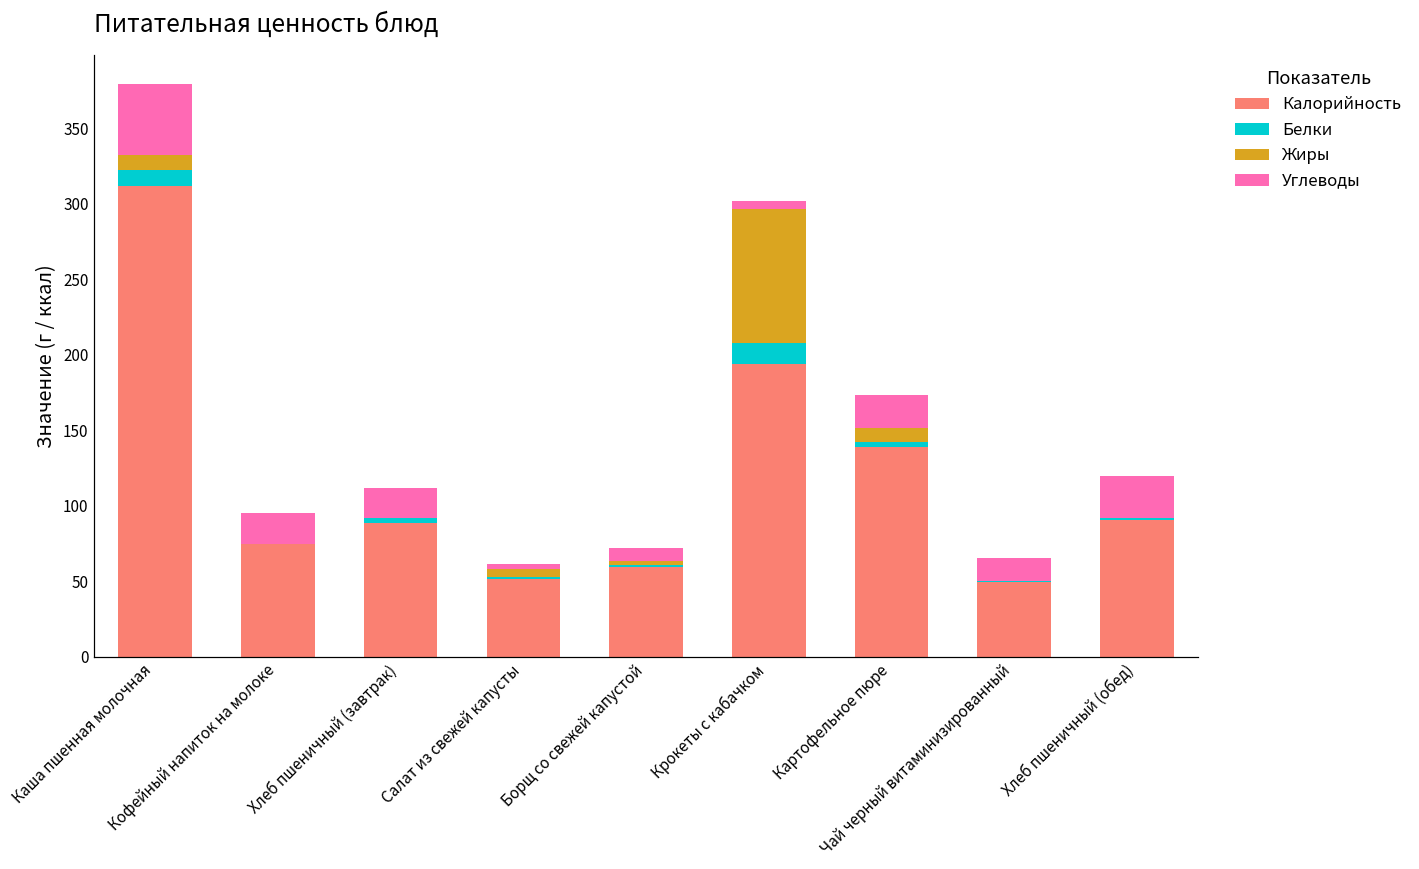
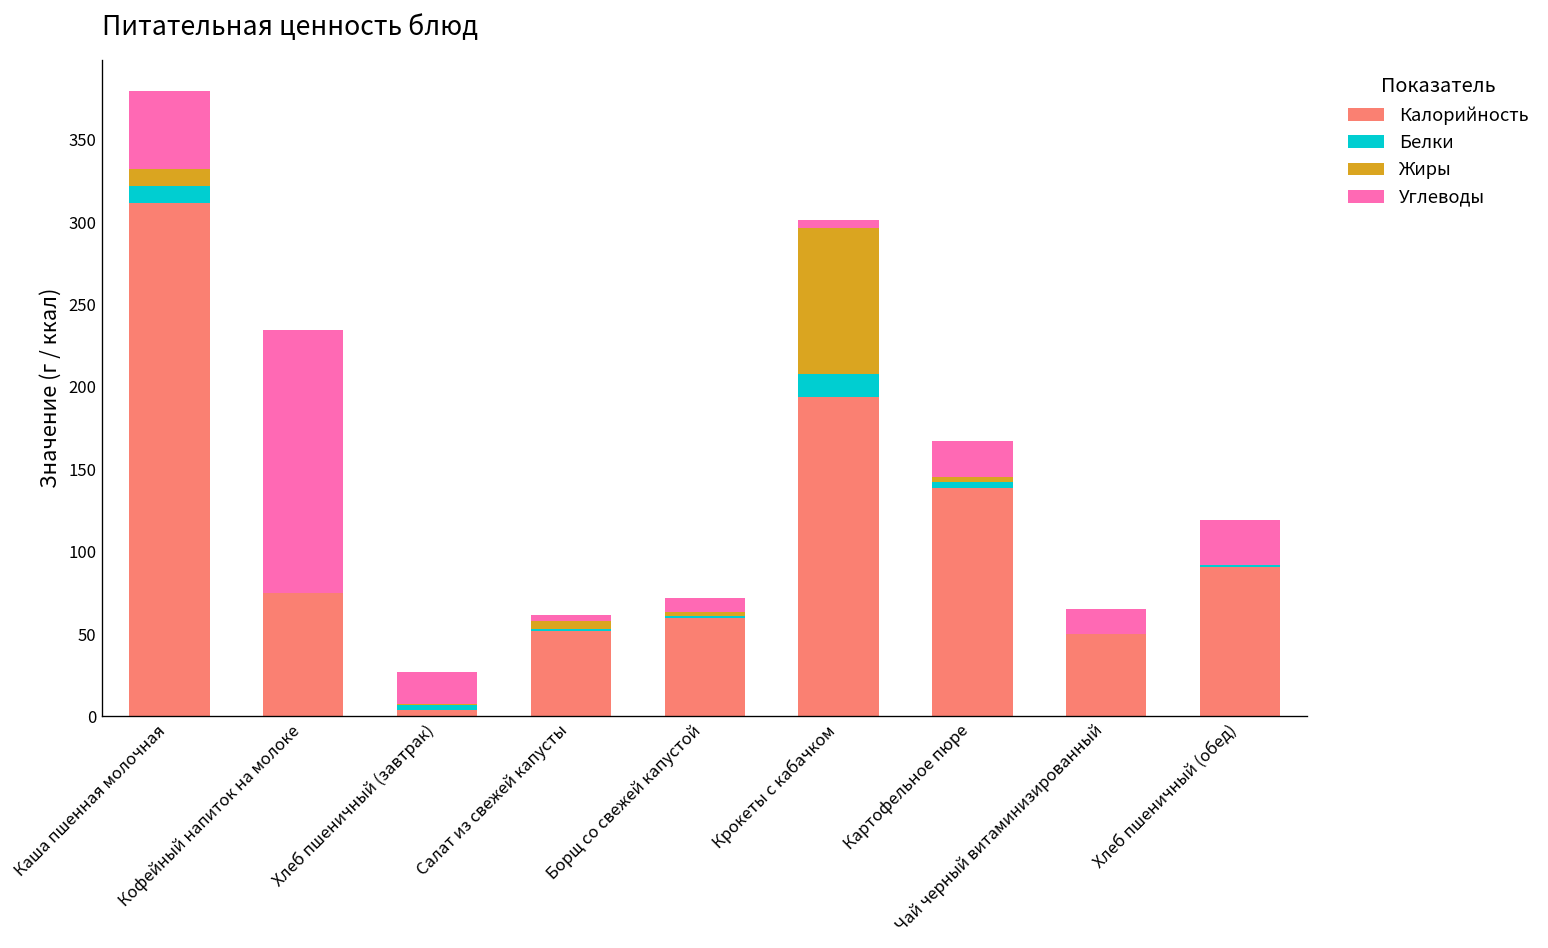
  {
    "Калорийность": {
      "Каша пшенная молочная": 312,
      "Кофейный напиток на молоке": 75,
-     "Хлеб пшеничный (завтрак)": 89,
+     "Хлеб пшеничный (завтрак)": 4,
      "Салат из свежей капусты": 52,
      "Борщ со свежей капустой": 60,
      "Крокеты с кабачком": 194,
      "Картофельное пюре": 139,
      "Чай черный витаминизированный": 50,
      "Хлеб пшеничный (обед)": 91
    },
    "Белки": {
      "Каша пшенная молочная": 11,
      "Кофейный напиток на молоке": 0,
      "Хлеб пшеничный (завтрак)": 3,
      "Крокеты с кабачком": 14,
      "Картофельное пюре": 3
    },
    "Жиры": {
      "Каша пшенная молочная": 10,
      "Кофейный напиток на молоке": 0,
      "Салат из свежей капусты": 5,
      "Борщ со свежей капустой": 2,
      "Крокеты с кабачком": 89,
-     "Картофельное пюре": 9
+     "Картофельное пюре": 3
    },
    "Углеводы": {
      "Каша пшенная молочная": 47,
-     "Кофейный напиток на молоке": 20,
+     "Кофейный напиток на молоке": 160,
      "Хлеб пшеничный (завтрак)": 20,
      "Салат из свежей капусты": 4,
      "Борщ со свежей капустой": 9,
      "Крокеты с кабачком": 5,
      "Картофельное пюре": 22,
      "Чай черный витаминизированный": 15,
      "Хлеб пшеничный (обед)": 27
    }
  }
